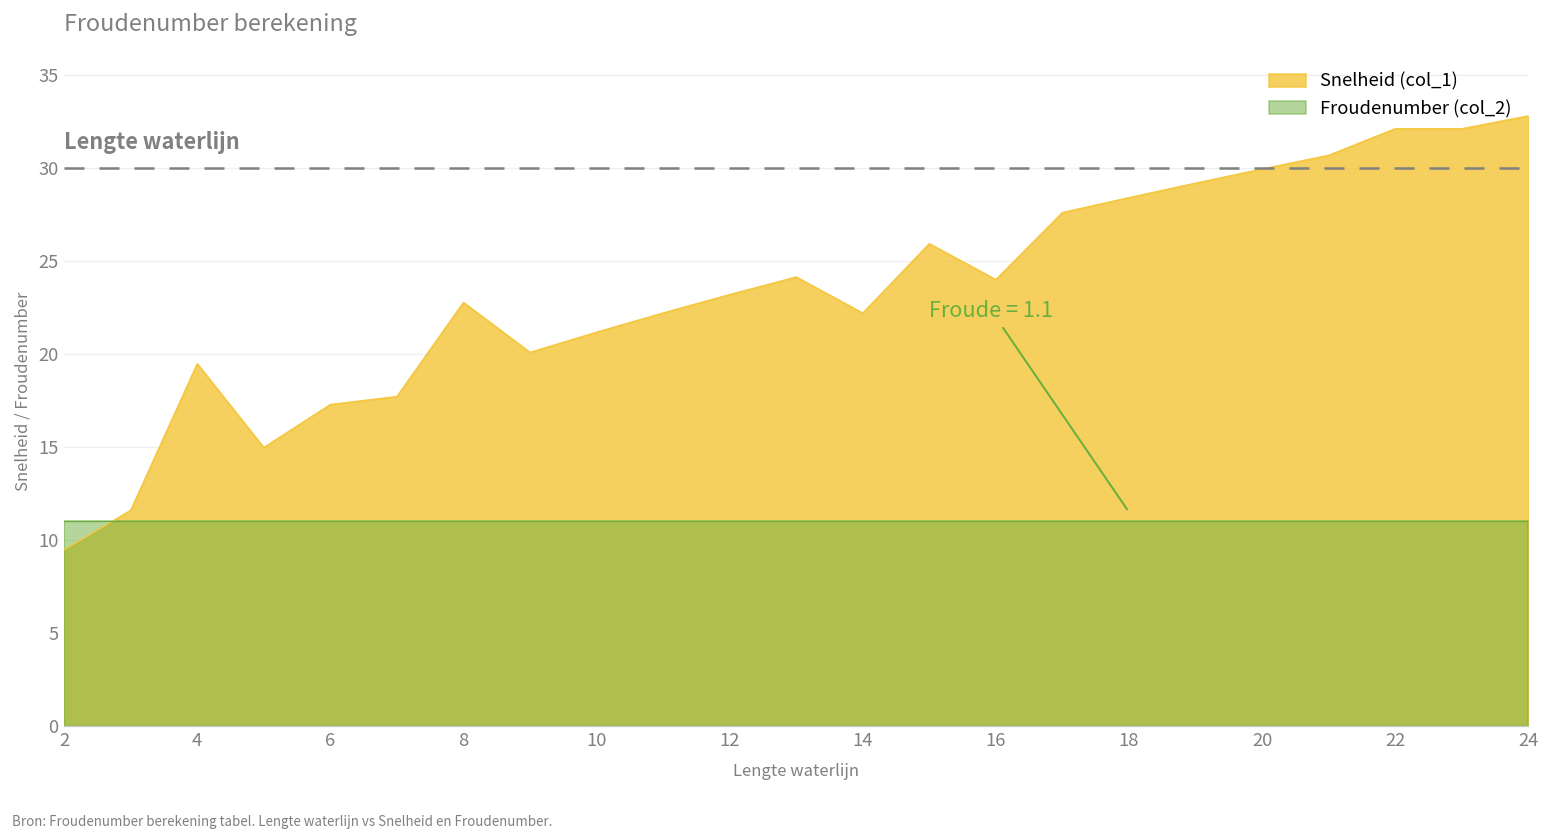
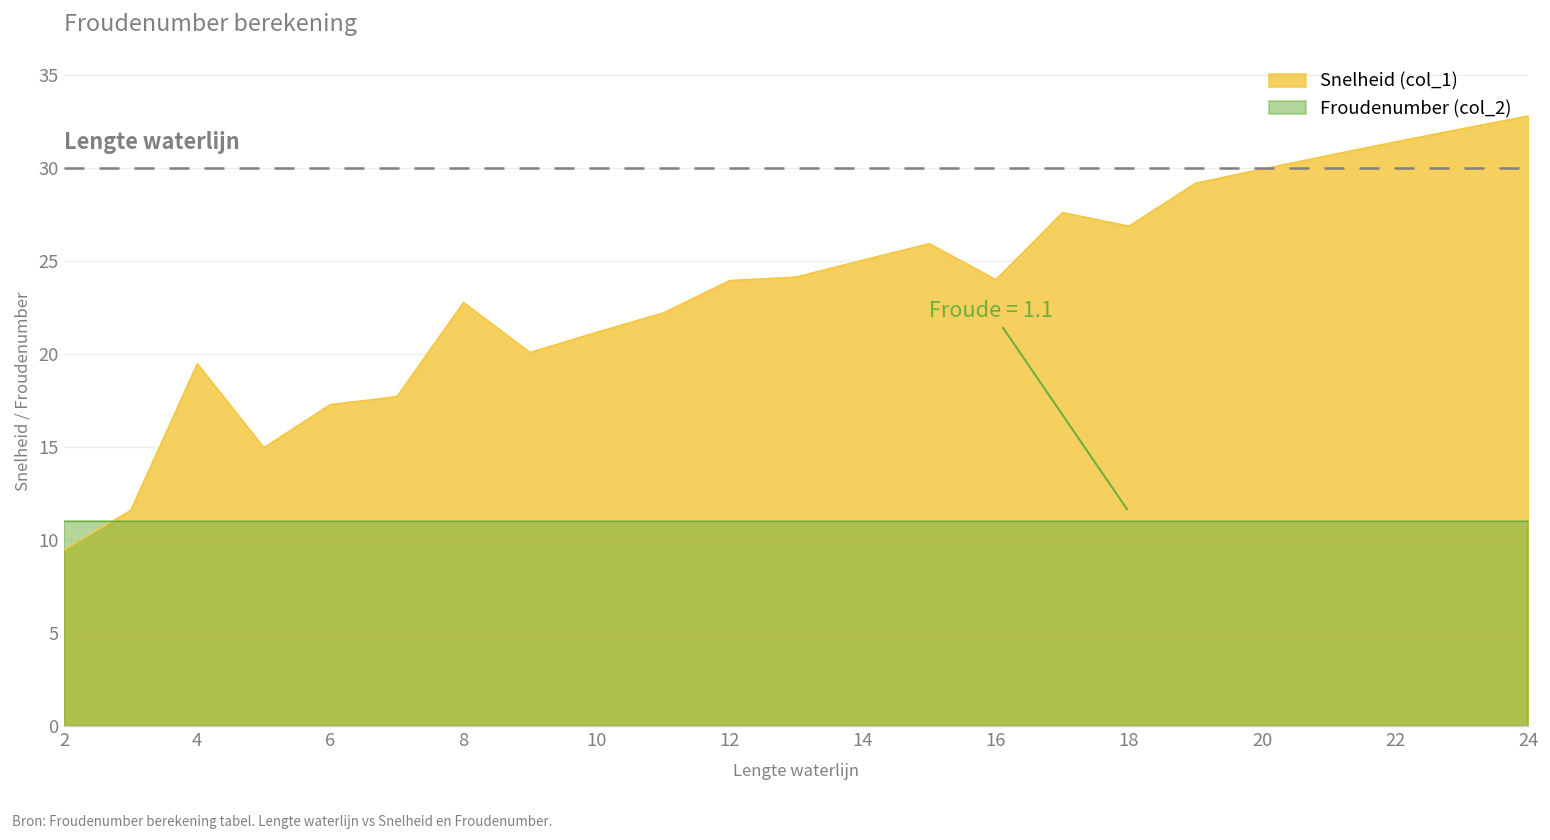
  {
    "Snelheid (col_1)": {
      "2": 9.5,
      "4": 19.5,
      "6": 17.3,
      "8": 22.8,
      "10": 21.2,
-     "12": 23.2,
-     "14": 22.2,
+     "12": 23.9,
+     "14": 25.0,
      "16": 24.0,
-     "18": 28.4,
+     "18": 26.9,
      "20": 29.9,
-     "22": 32.1,
+     "22": 31.4,
      "24": 32.8
    },
    "Froudenumber (col_2)": {
      "2": 11.0,
      "4": 11.0,
      "6": 11.0,
      "8": 11.0,
      "10": 11.0,
      "12": 11.0,
      "14": 11.0,
      "20": 11.0,
      "22": 11.0,
      "24": 11.0
    }
  }
